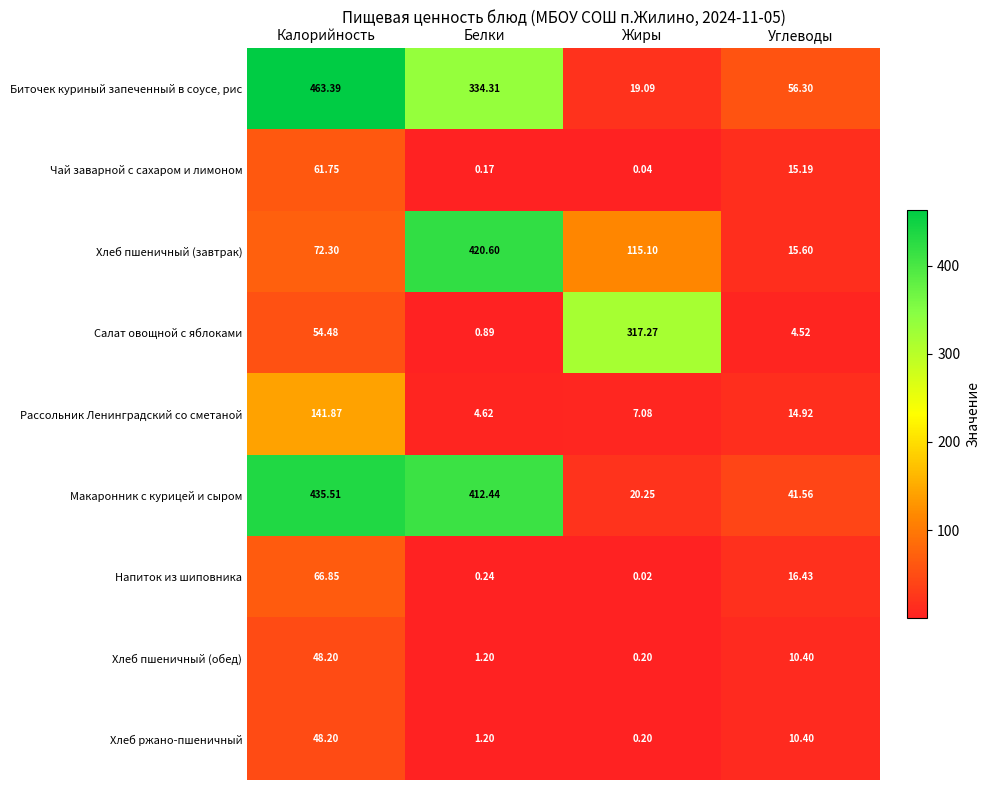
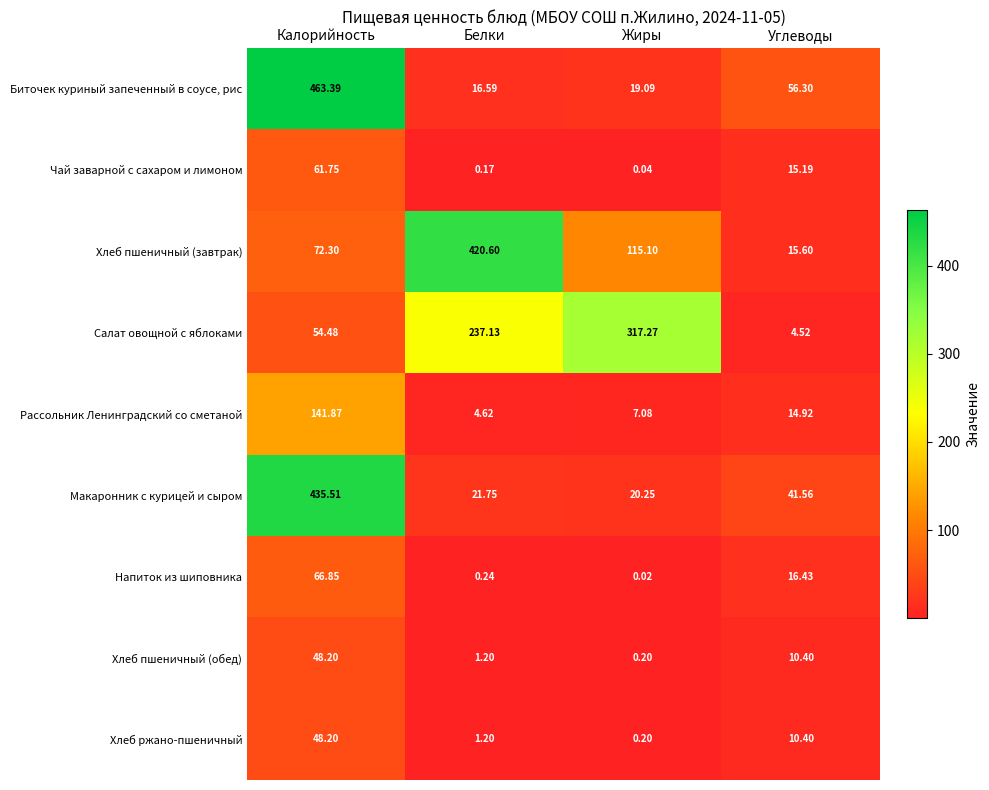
  {
    "Биточек куриный запеченный в соусе, рис": {
      "Калорийность": 463.39,
-     "Белки": 334.31,
+     "Белки": 16.59,
      "Жиры": 19.09,
      "Углеводы": 56.30
    },
    "Чай заварной с сахаром и лимоном": {
      "Калорийность": 61.75,
      "Белки": 0.17,
      "Жиры": 0.04,
      "Углеводы": 15.19
    },
    "Хлеб пшеничный (завтрак)": {
      "Калорийность": 72.30,
      "Белки": 420.60,
      "Жиры": 115.10,
      "Углеводы": 15.60
    },
    "Салат овощной с яблоками": {
      "Калорийность": 54.48,
-     "Белки": 0.89,
+     "Белки": 237.13,
      "Жиры": 317.27,
      "Углеводы": 4.52
    },
    "Рассольник Ленинградский со сметаной": {
      "Калорийность": 141.87,
      "Белки": 4.62,
      "Жиры": 7.08,
      "Углеводы": 14.92
    },
    "Макаронник с курицей и сыром": {
      "Калорийность": 435.51,
-     "Белки": 412.44,
+     "Белки": 21.75,
      "Жиры": 20.25,
      "Углеводы": 41.56
    },
    "Напиток из шиповника": {
      "Калорийность": 66.85,
      "Белки": 0.24,
      "Жиры": 0.02,
      "Углеводы": 16.43
    },
    "Хлеб пшеничный (обед)": {
      "Калорийность": 48.20,
      "Белки": 1.20,
      "Жиры": 0.20,
      "Углеводы": 10.40
    },
    "Хлеб ржано-пшеничный": {
      "Калорийность": 48.20,
      "Белки": 1.20,
      "Жиры": 0.20,
      "Углеводы": 10.40
    }
  }
